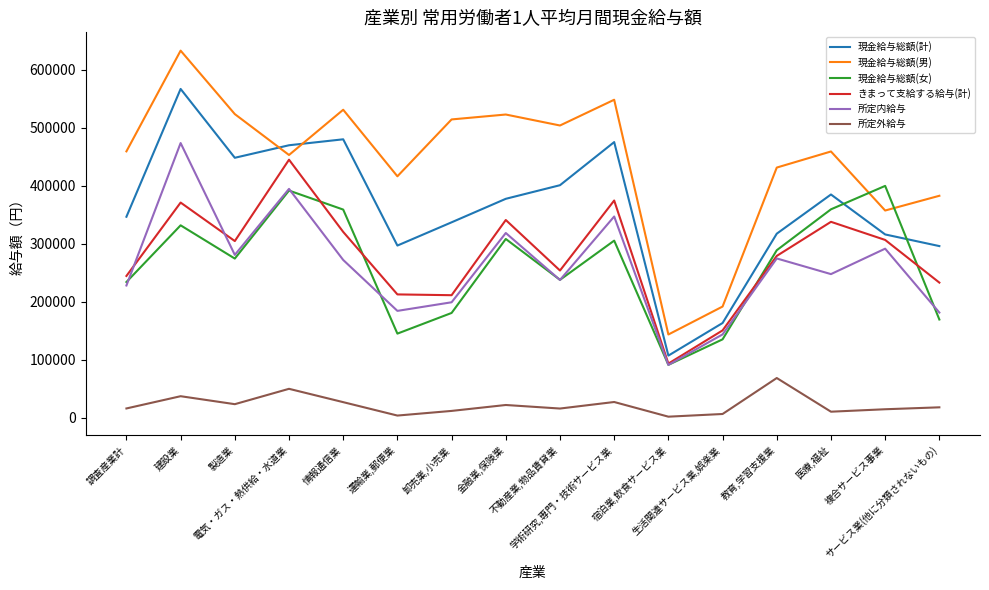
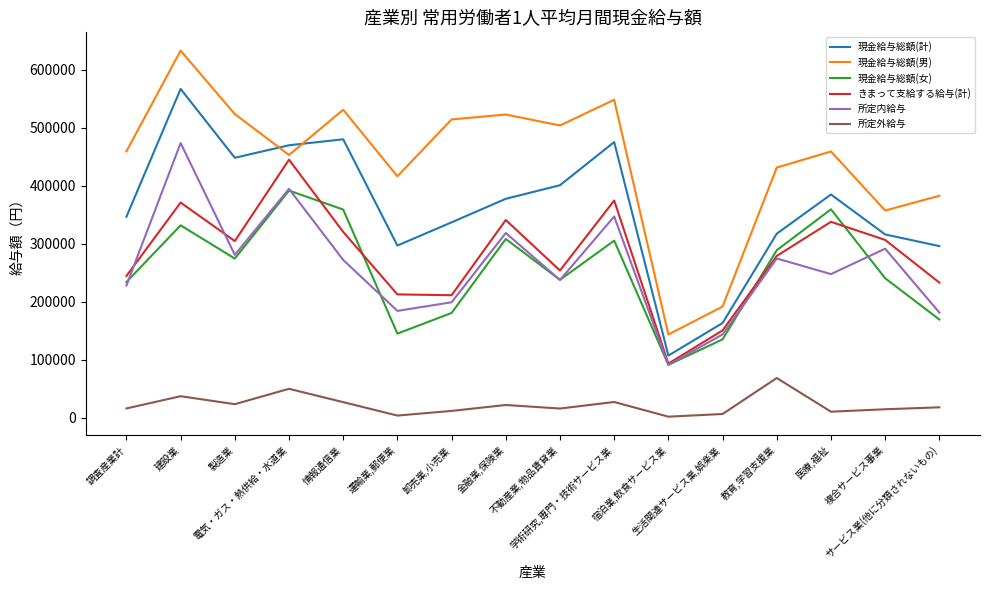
  {
    "現金給与総額(計)": {
      "調査産業計": 350000,
      "建設業": 570000,
      "製造業": 450000,
      "電気・ガス・熱供給・水道業": 470000,
      "情報通信業": 480000,
      "運輸業,郵便業": 300000,
      "卸売業,小売業": 340000,
      "金融業,保険業": 380000,
      "不動産業,物品賃貸業": 400000,
      "学術研究,専門・技術サービス業": 480000,
      "宿泊業,飲食サービス業": 110000,
      "生活関連サービス業,娯楽業": 160000,
      "教育,学習支援業": 320000,
      "医療,福祉": 390000,
      "複合サービス事業": 320000,
      "サービス業(他に分類されないもの)": 300000
    },
    "現金給与総額(男)": {
      "調査産業計": 460000,
      "建設業": 630000,
      "製造業": 520000,
      "電気・ガス・熱供給・水道業": 450000,
      "情報通信業": 530000,
      "運輸業,郵便業": 420000,
      "卸売業,小売業": 510000,
      "金融業,保険業": 520000,
      "不動産業,物品賃貸業": 500000,
      "学術研究,専門・技術サービス業": 550000,
      "宿泊業,飲食サービス業": 140000,
      "生活関連サービス業,娯楽業": 190000,
      "教育,学習支援業": 430000,
      "医療,福祉": 460000,
      "複合サービス事業": 360000,
      "サービス業(他に分類されないもの)": 380000
    },
    "現金給与総額(女)": {
      "調査産業計": 230000,
      "建設業": 330000,
      "製造業": 270000,
      "情報通信業": 360000,
      "運輸業,郵便業": 150000,
      "卸売業,小売業": 180000,
      "金融業,保険業": 310000,
      "学術研究,専門・技術サービス業": 310000,
      "生活関連サービス業,娯楽業": 140000,
      "教育,学習支援業": 290000,
      "医療,福祉": 360000,
-     "複合サービス事業": 400000,
+     "複合サービス事業": 240000,
      "サービス業(他に分類されないもの)": 170000
    },
    "きまって支給する給与(計)": {
      "調査産業計": 240000,
      "建設業": 370000,
      "製造業": 300000,
      "電気・ガス・熱供給・水道業": 450000,
      "情報通信業": 320000,
      "運輸業,郵便業": 210000,
      "卸売業,小売業": 210000,
      "金融業,保険業": 340000,
      "不動産業,物品賃貸業": 250000,
      "学術研究,専門・技術サービス業": 370000,
      "生活関連サービス業,娯楽業": 150000,
      "教育,学習支援業": 280000,
      "医療,福祉": 340000,
      "複合サービス事業": 310000,
      "サービス業(他に分類されないもの)": 230000
    },
    "所定内給与": {
      "調査産業計": 230000,
      "建設業": 470000,
      "製造業": 280000,
      "情報通信業": 270000,
      "運輸業,郵便業": 180000,
      "卸売業,小売業": 200000,
      "金融業,保険業": 320000,
      "学術研究,専門・技術サービス業": 350000,
      "生活関連サービス業,娯楽業": 140000,
      "教育,学習支援業": 270000,
      "医療,福祉": 250000,
      "複合サービス事業": 290000,
      "サービス業(他に分類されないもの)": 180000
    },
    "所定外給与": {
      "調査産業計": 20000,
      "建設業": 40000,
      "製造業": 20000,
      "電気・ガス・熱供給・水道業": 50000,
      "情報通信業": 30000,
      "運輸業,郵便業": 0,
      "卸売業,小売業": 10000,
      "金融業,保険業": 20000,
      "不動産業,物品賃貸業": 20000,
      "学術研究,専門・技術サービス業": 30000,
      "宿泊業,飲食サービス業": 0,
      "生活関連サービス業,娯楽業": 10000,
      "教育,学習支援業": 70000,
      "医療,福祉": 10000,
      "複合サービス事業": 20000,
      "サービス業(他に分類されないもの)": 20000
    }
  }
